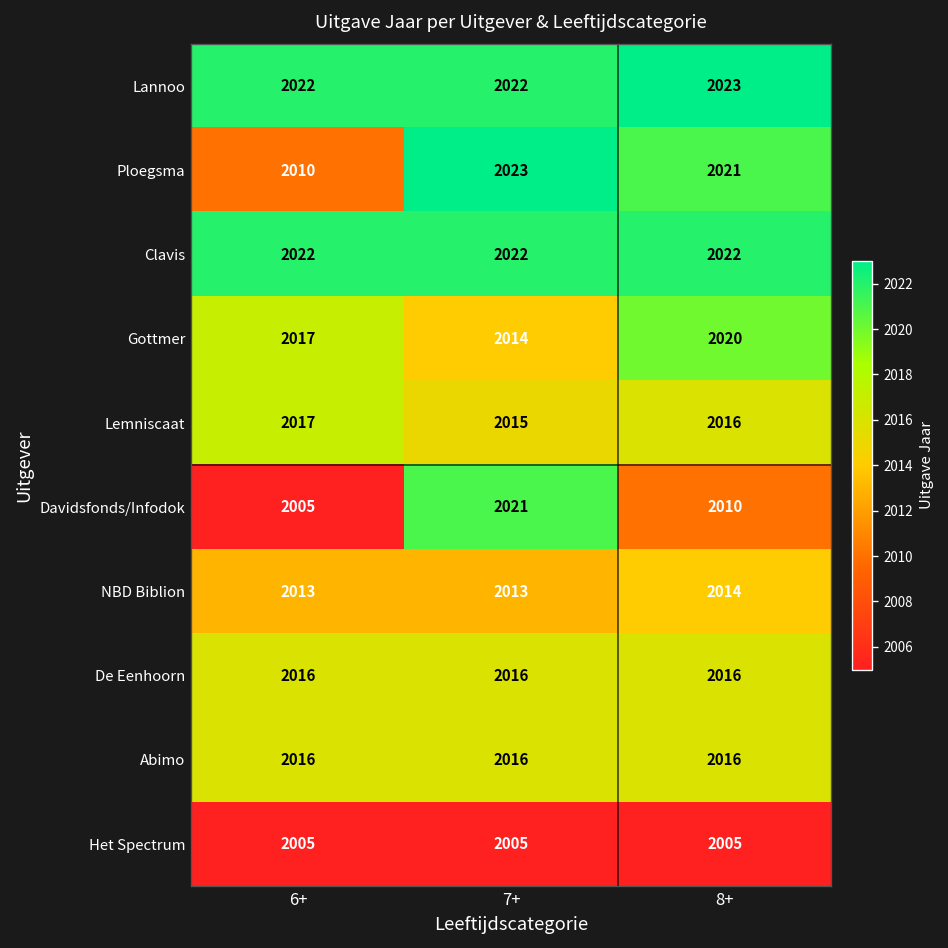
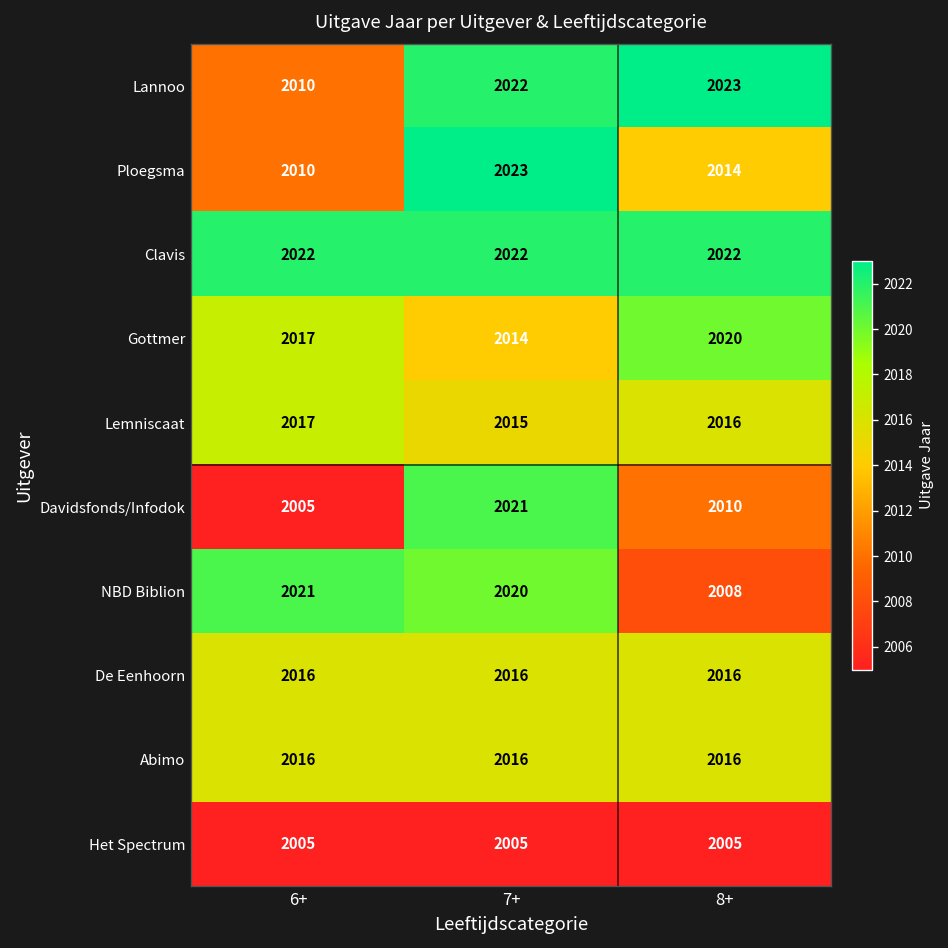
  {
    "Lannoo": {
-     "6+": 2022,
+     "6+": 2010,
      "7+": 2022,
      "8+": 2023
    },
    "Ploegsma": {
      "6+": 2010,
      "7+": 2023,
-     "8+": 2021
+     "8+": 2014
    },
    "Clavis": {
      "6+": 2022,
      "7+": 2022,
      "8+": 2022
    },
    "Gottmer": {
      "6+": 2017,
      "7+": 2014,
      "8+": 2020
    },
    "Lemniscaat": {
      "6+": 2017,
      "7+": 2015,
      "8+": 2016
    },
    "Davidsfonds/Infodok": {
      "6+": 2005,
      "7+": 2021,
      "8+": 2010
    },
    "NBD Biblion": {
-     "6+": 2013,
-     "7+": 2013,
-     "8+": 2014
+     "6+": 2021,
+     "7+": 2020,
+     "8+": 2008
    },
    "De Eenhoorn": {
      "6+": 2016,
      "7+": 2016,
      "8+": 2016
    },
    "Abimo": {
      "6+": 2016,
      "7+": 2016,
      "8+": 2016
    },
    "Het Spectrum": {
      "6+": 2005,
      "7+": 2005,
      "8+": 2005
    }
  }
